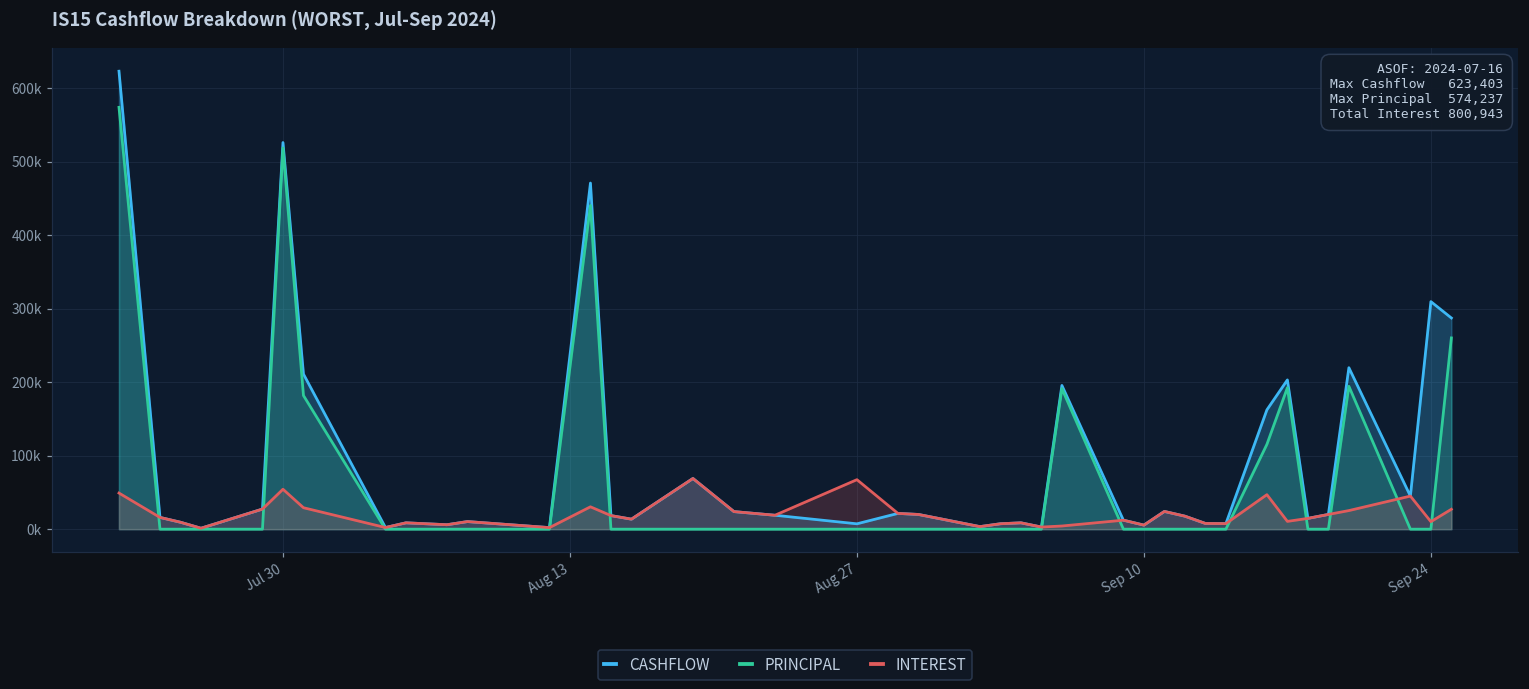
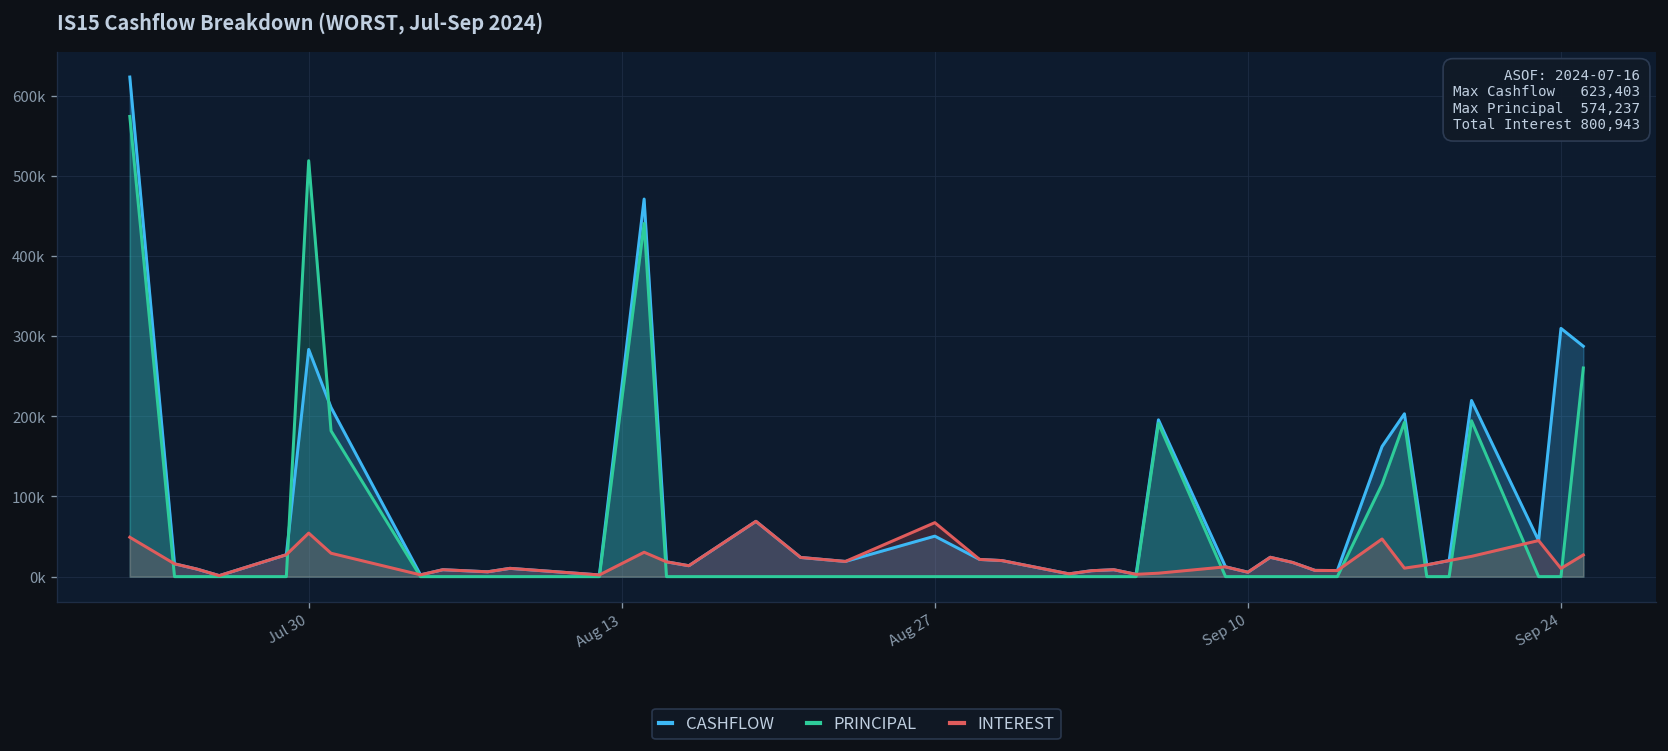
  {
    "CASHFLOW": {
-     "Jul 30": 530000,
-     "Aug 27": 10000,
+     "Jul 30": 280000,
+     "Aug 27": 50000,
      "Sep 24": 310000
    },
    "PRINCIPAL": {
      "Jul 30": 520000,
      "Aug 27": 0,
      "Sep 10": 0,
      "Sep 24": 0
    },
    "INTEREST": {
      "Jul 30": 50000,
      "Aug 27": 70000,
      "Sep 24": 10000
    }
  }
